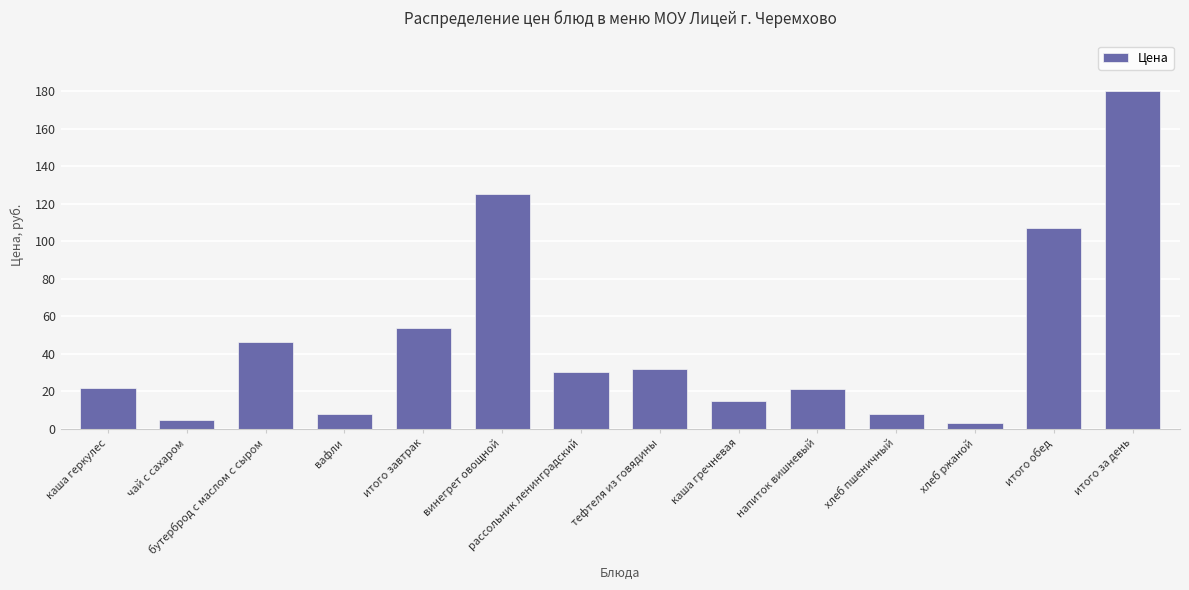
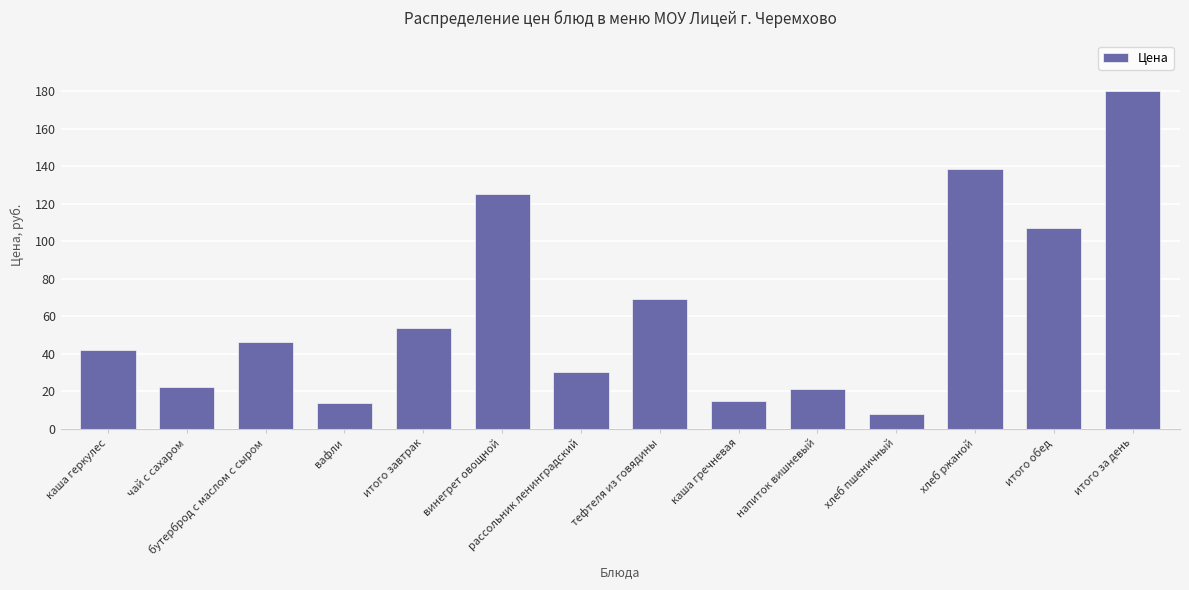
  {
-   "каша геркулес": 22,
-   "чай с сахаром": 4,
+   "каша геркулес": 42,
+   "чай с сахаром": 22,
    "бутерброд с маслом с сыром": 46,
-   "вафли": 8,
+   "вафли": 13,
    "итого завтрак": 54,
    "винегрет овощной": 125,
    "рассольник ленинградский": 30,
-   "тефтеля из говядины": 32,
+   "тефтеля из говядины": 69,
    "каша гречневая": 15,
    "напиток вишневый": 21,
    "хлеб пшеничный": 8,
-   "хлеб ржаной": 3,
+   "хлеб ржаной": 138,
    "итого обед": 107,
    "итого за день": 180
  }
